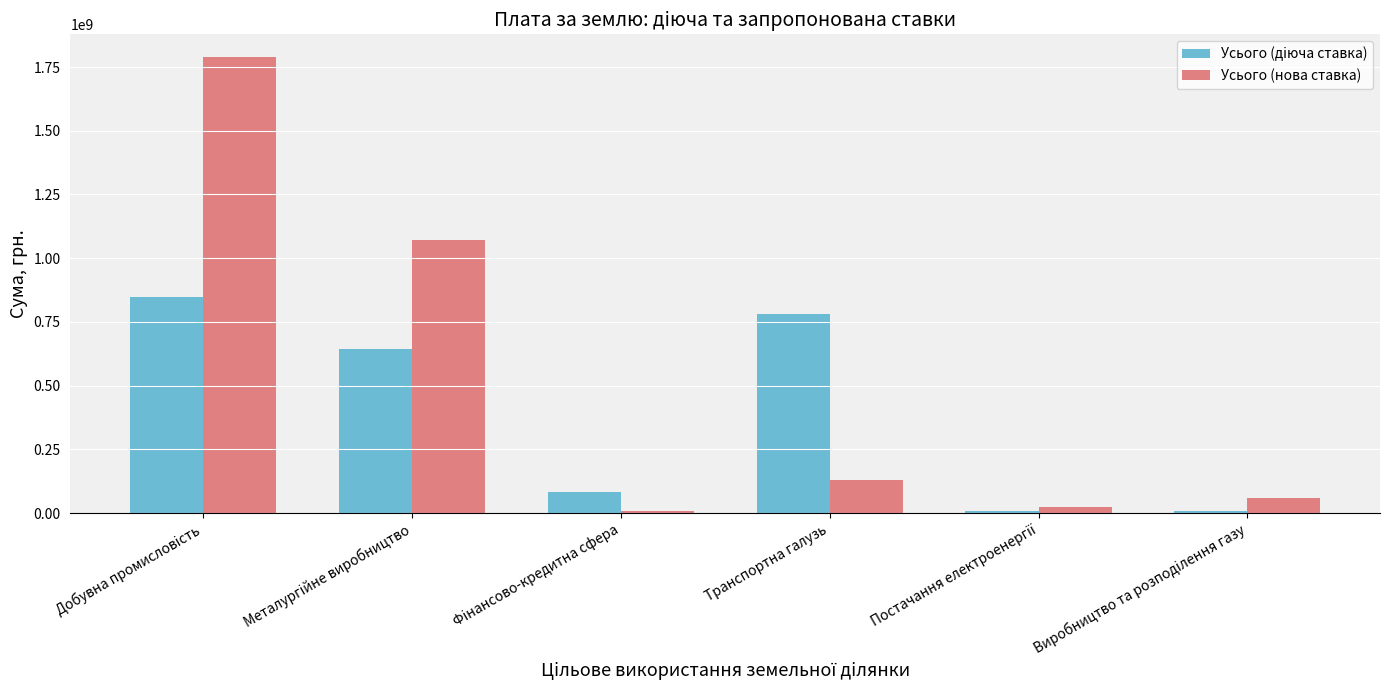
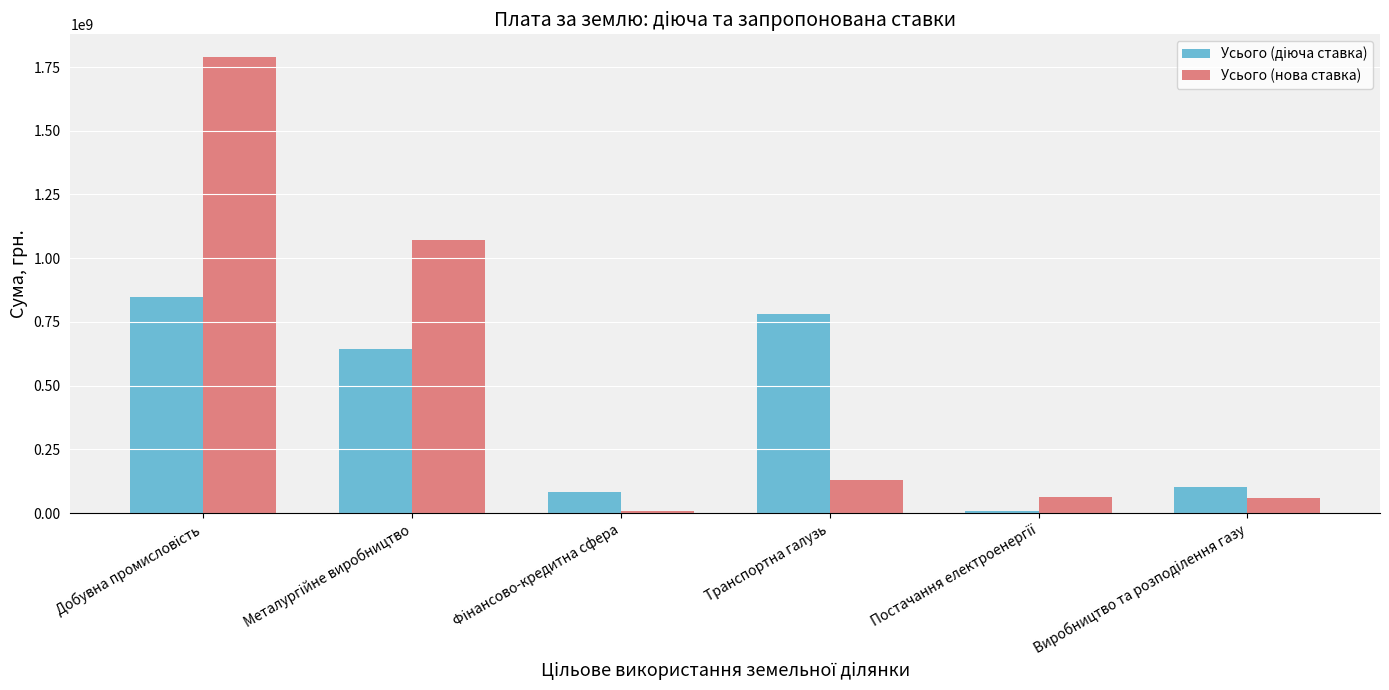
  {
    "Усього (діюча ставка)": {
      "Добувна промисловість": 850000000,
      "Металургійне виробництво": 640000000,
      "Фінансово-кредитна сфера": 80000000,
      "Транспортна галузь": 780000000,
-     "Виробництво та розподілення газу": 10000000
+     "Виробництво та розподілення газу": 100000000
    },
    "Усього (нова ставка)": {
      "Добувна промисловість": 1790000000,
      "Металургійне виробництво": 1070000000,
      "Транспортна галузь": 130000000,
-     "Постачання електроенергії": 20000000,
+     "Постачання електроенергії": 60000000,
      "Виробництво та розподілення газу": 60000000
    }
  }
